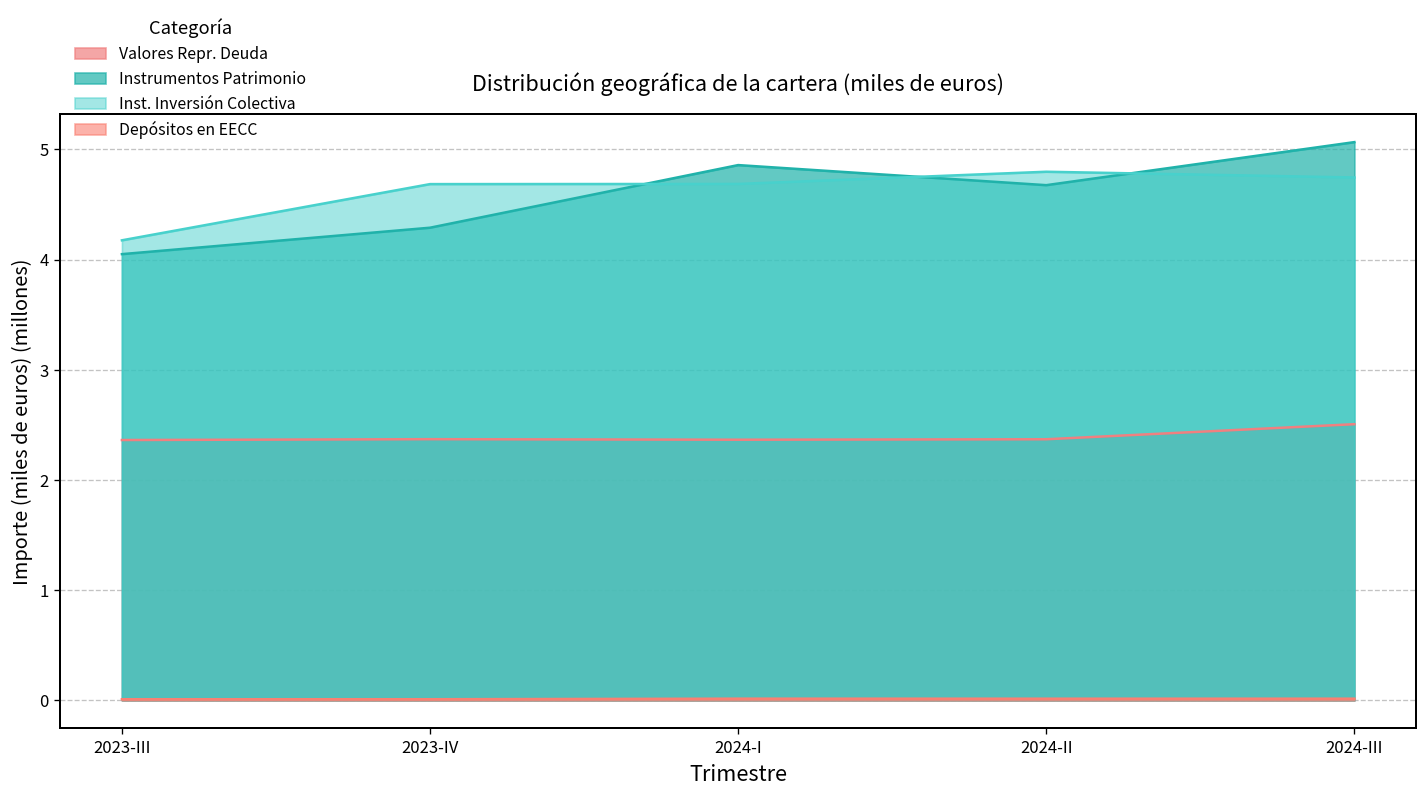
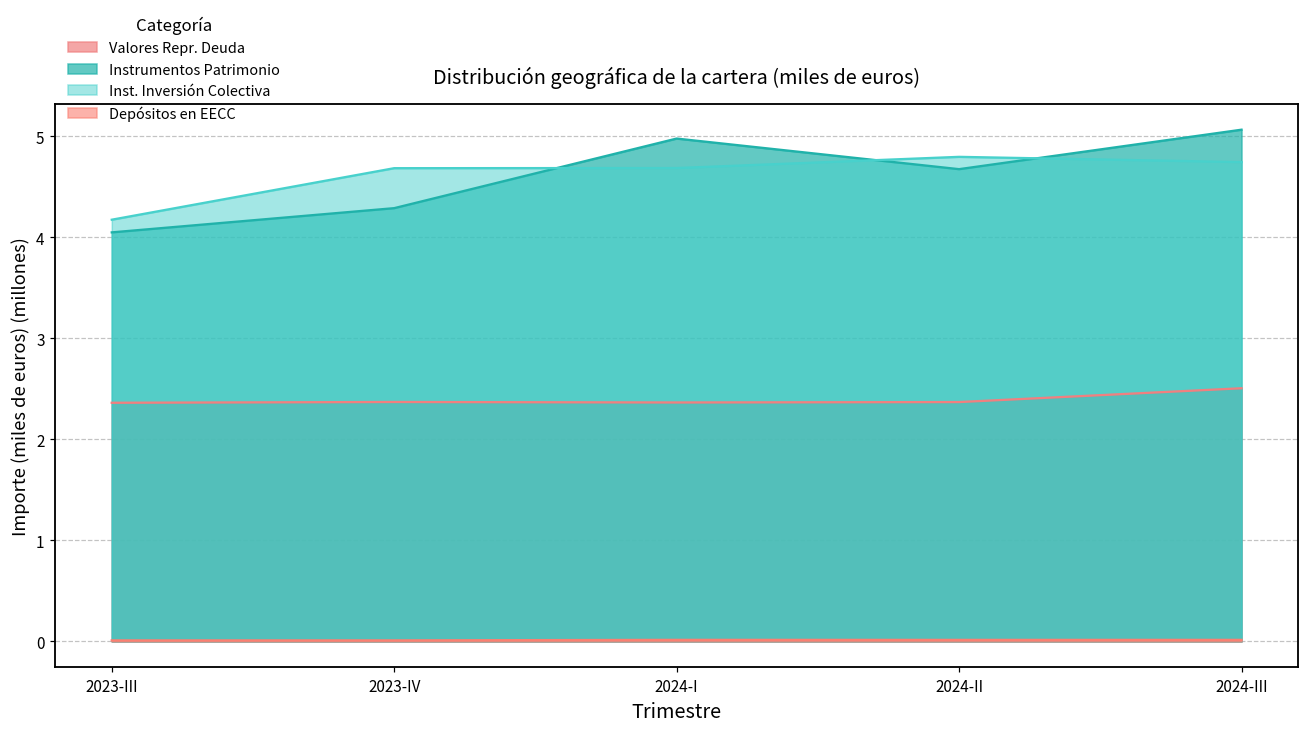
  {
    "Instrumentos Patrimonio": {
      "2023-III": 4.0,
      "2023-IV": 4.3,
-     "2024-I": 4.9,
+     "2024-I": 5.0,
      "2024-II": 4.7,
      "2024-III": 5.1
    },
    "Inst. Inversión Colectiva": {
      "2023-III": 4.2,
      "2023-IV": 4.7,
      "2024-I": 4.7,
      "2024-II": 4.8,
      "2024-III": 4.7
    }
  }
